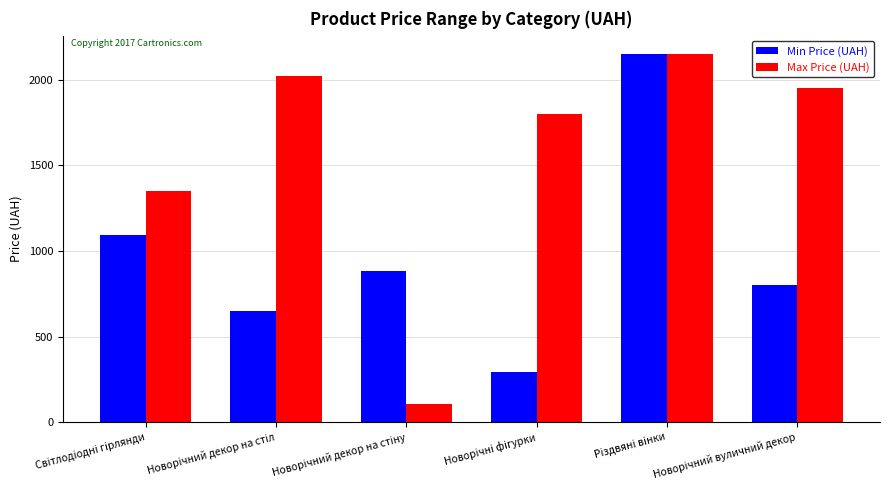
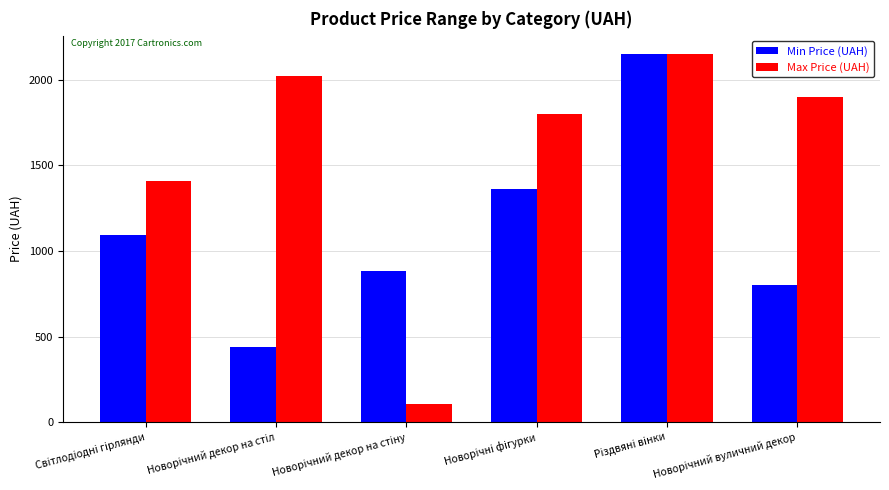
  {
    "Min Price (UAH)": {
      "Світлодіодні гірлянди": 1090,
-     "Новорічний декор на стіл": 650,
+     "Новорічний декор на стіл": 440,
      "Новорічний декор на стіну": 880,
-     "Новорічні фігурки": 290,
+     "Новорічні фігурки": 1360,
      "Різдвяні вінки": 2150,
      "Новорічний вуличний декор": 800
    },
    "Max Price (UAH)": {
-     "Світлодіодні гірлянди": 1350,
+     "Світлодіодні гірлянди": 1410,
      "Новорічний декор на стіл": 2020,
      "Новорічний декор на стіну": 110,
      "Новорічні фігурки": 1800,
      "Різдвяні вінки": 2150,
-     "Новорічний вуличний декор": 1950
+     "Новорічний вуличний декор": 1900
    }
  }
